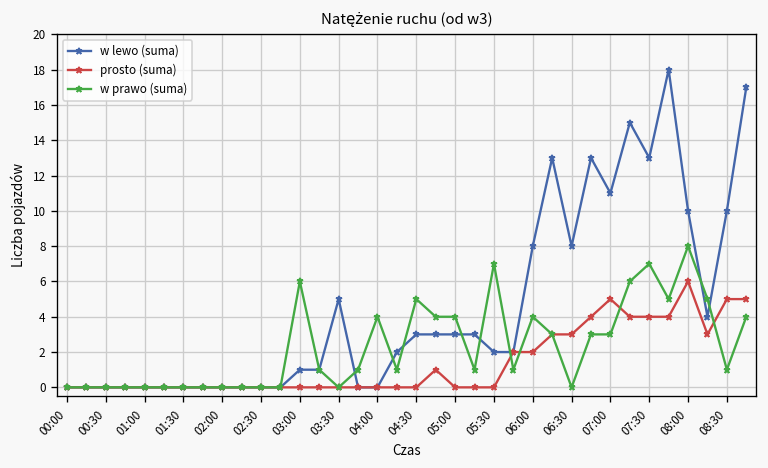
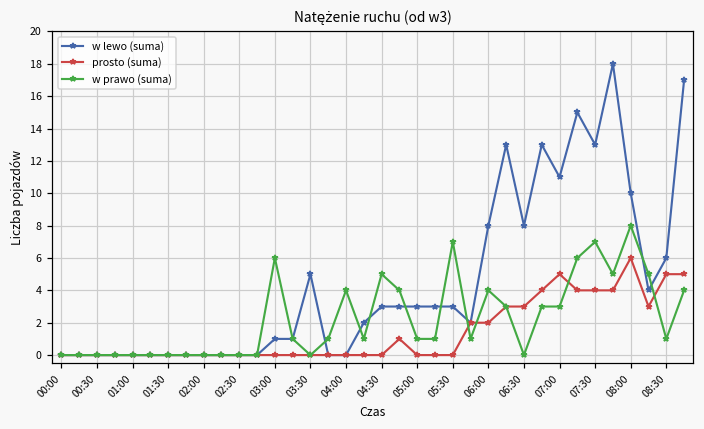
  {
    "w lewo (suma)": {
      "03:00": 1,
      "03:30": 5,
      "04:30": 3,
      "05:00": 3,
-     "05:30": 2,
+     "05:30": 3,
      "06:00": 8,
      "06:30": 8,
      "07:00": 11,
      "07:30": 13,
      "08:00": 10,
-     "08:30": 10
+     "08:30": 6
    },
    "prosto (suma)": {
      "03:00": 0,
      "04:30": 0,
      "05:00": 0,
      "05:30": 0,
      "06:00": 2,
      "06:30": 3,
      "07:00": 5,
      "07:30": 4,
      "08:00": 6,
      "08:30": 5
    },
    "w prawo (suma)": {
      "03:00": 6,
      "04:00": 4,
      "04:30": 5,
-     "05:00": 4,
+     "05:00": 1,
      "05:30": 7,
      "06:00": 4,
      "06:30": 0,
      "07:00": 3,
      "07:30": 7,
      "08:00": 8,
      "08:30": 1
    }
  }
